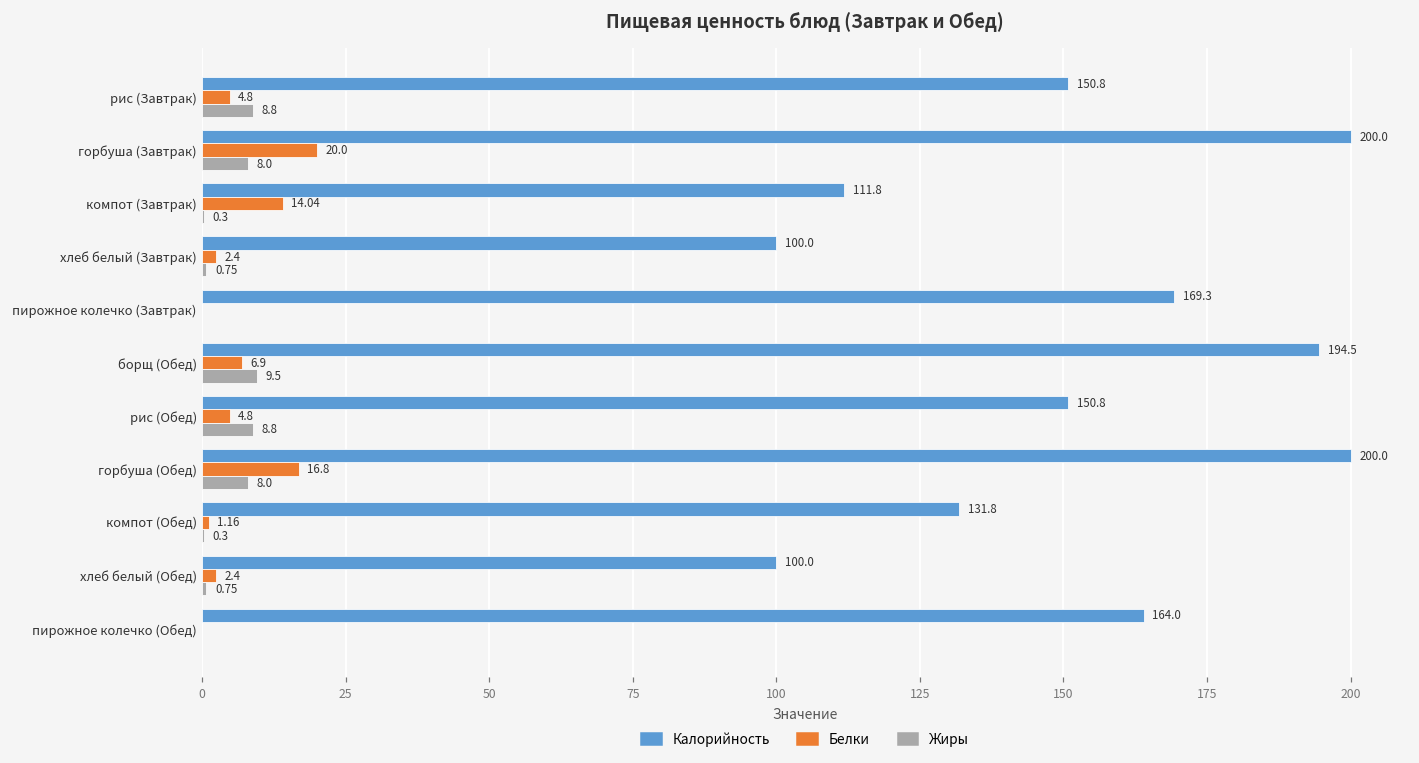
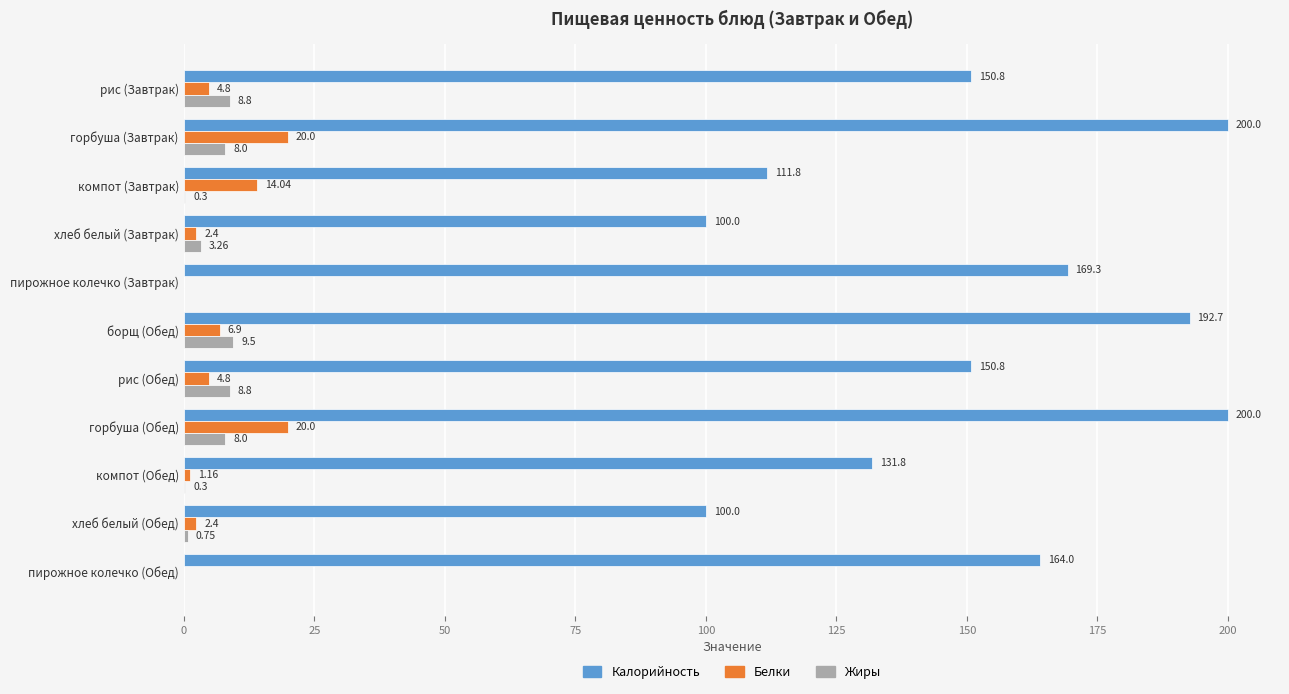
  {
    "Калорийность": {
      "рис (Завтрак)": 150.8,
      "горбуша (Завтрак)": 200.0,
      "компот (Завтрак)": 111.8,
      "хлеб белый (Завтрак)": 100.0,
      "пирожное колечко (Завтрак)": 169.3,
-     "борщ (Обед)": 194.5,
+     "борщ (Обед)": 192.7,
      "рис (Обед)": 150.8,
      "горбуша (Обед)": 200.0,
      "компот (Обед)": 131.8,
      "хлеб белый (Обед)": 100.0,
      "пирожное колечко (Обед)": 164.0
    },
    "Белки": {
      "рис (Завтрак)": 4.8,
      "горбуша (Завтрак)": 20.0,
      "компот (Завтрак)": 14.04,
      "хлеб белый (Завтрак)": 2.4,
      "борщ (Обед)": 6.9,
      "рис (Обед)": 4.8,
-     "горбуша (Обед)": 16.8,
+     "горбуша (Обед)": 20.0,
      "компот (Обед)": 1.16,
      "хлеб белый (Обед)": 2.4
    },
    "Жиры": {
      "рис (Завтрак)": 8.8,
      "горбуша (Завтрак)": 8.0,
      "компот (Завтрак)": 0.3,
-     "хлеб белый (Завтрак)": 0.75,
+     "хлеб белый (Завтрак)": 3.26,
      "борщ (Обед)": 9.5,
      "рис (Обед)": 8.8,
      "горбуша (Обед)": 8.0,
      "компот (Обед)": 0.3,
      "хлеб белый (Обед)": 0.75
    }
  }
